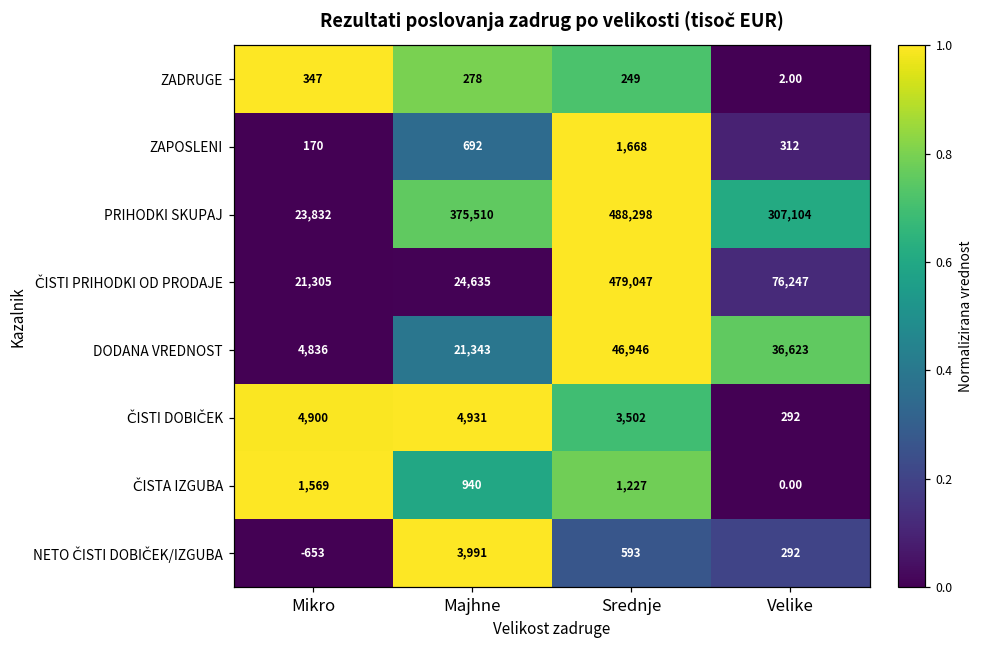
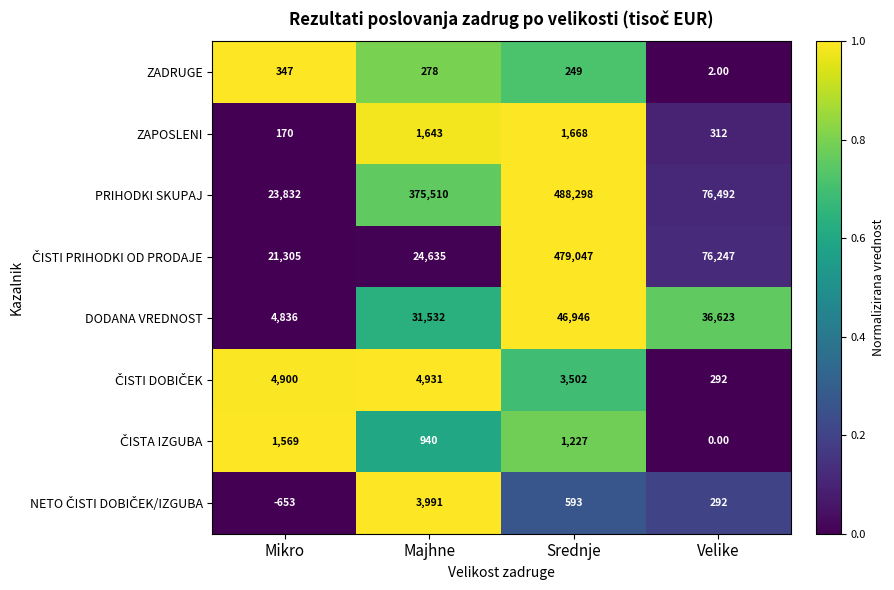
  {
    "ZADRUGE": {
      "Mikro": "347",
      "Majhne": "278",
      "Srednje": "249",
      "Velike": "2.00"
    },
    "ZAPOSLENI": {
      "Mikro": "170",
-     "Majhne": "692",
+     "Majhne": "1,643",
      "Srednje": "1,668",
      "Velike": "312"
    },
    "PRIHODKI SKUPAJ": {
      "Mikro": "23,832",
      "Majhne": "375,510",
      "Srednje": "488,298",
-     "Velike": "307,104"
+     "Velike": "76,492"
    },
    "ČISTI PRIHODKI OD PRODAJE": {
      "Mikro": "21,305",
      "Majhne": "24,635",
      "Srednje": "479,047",
      "Velike": "76,247"
    },
    "DODANA VREDNOST": {
      "Mikro": "4,836",
-     "Majhne": "21,343",
+     "Majhne": "31,532",
      "Srednje": "46,946",
      "Velike": "36,623"
    },
    "ČISTI DOBIČEK": {
      "Mikro": "4,900",
      "Majhne": "4,931",
      "Srednje": "3,502",
      "Velike": "292"
    },
    "ČISTA IZGUBA": {
      "Mikro": "1,569",
      "Majhne": "940",
      "Srednje": "1,227",
      "Velike": "0.00"
    },
    "NETO ČISTI DOBIČEK/IZGUBA": {
      "Mikro": "-653",
      "Majhne": "3,991",
      "Srednje": "593",
      "Velike": "292"
    }
  }
